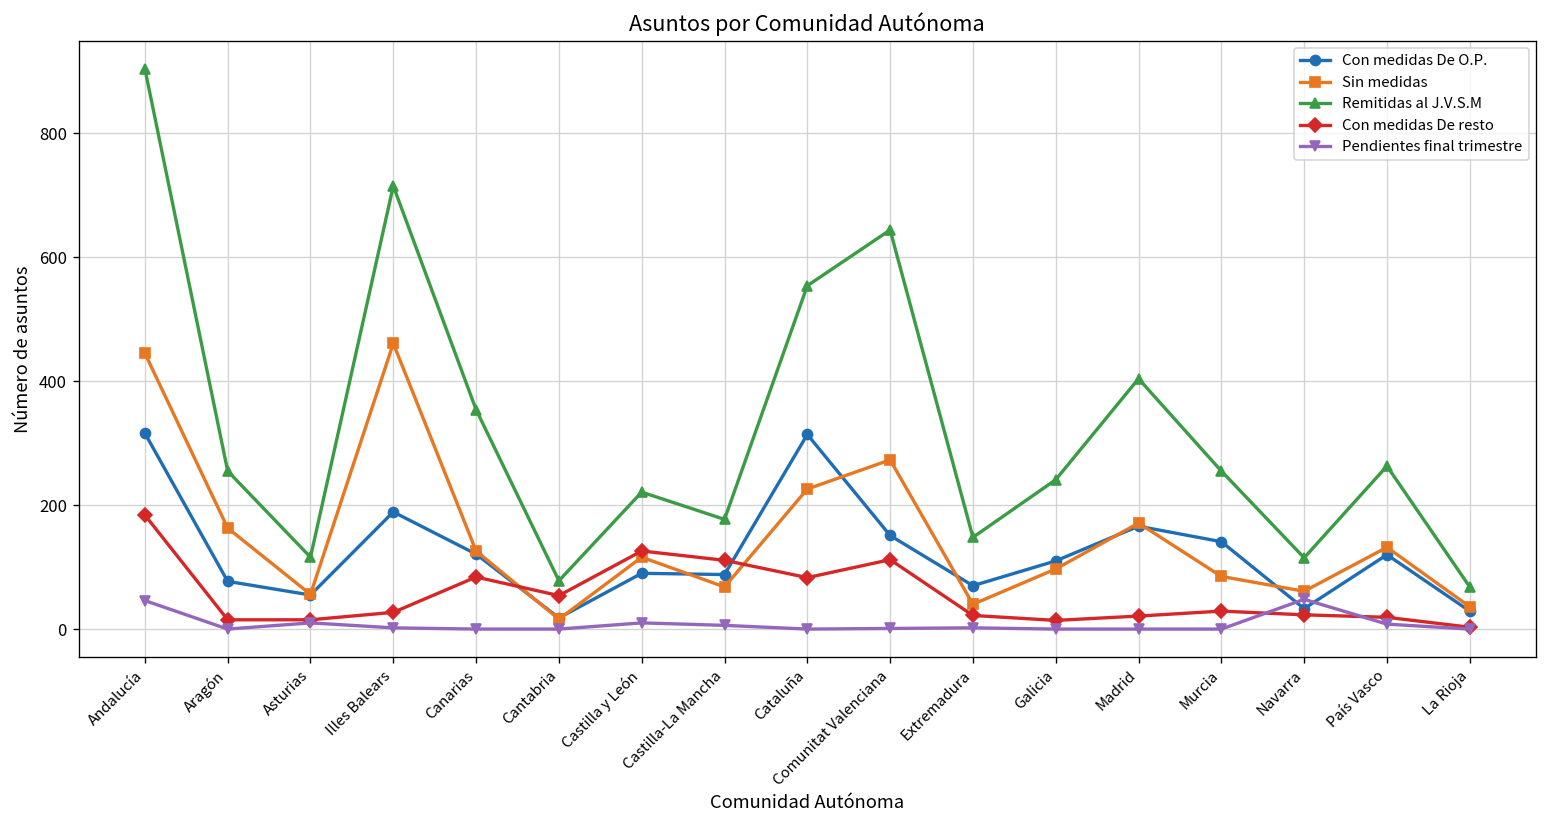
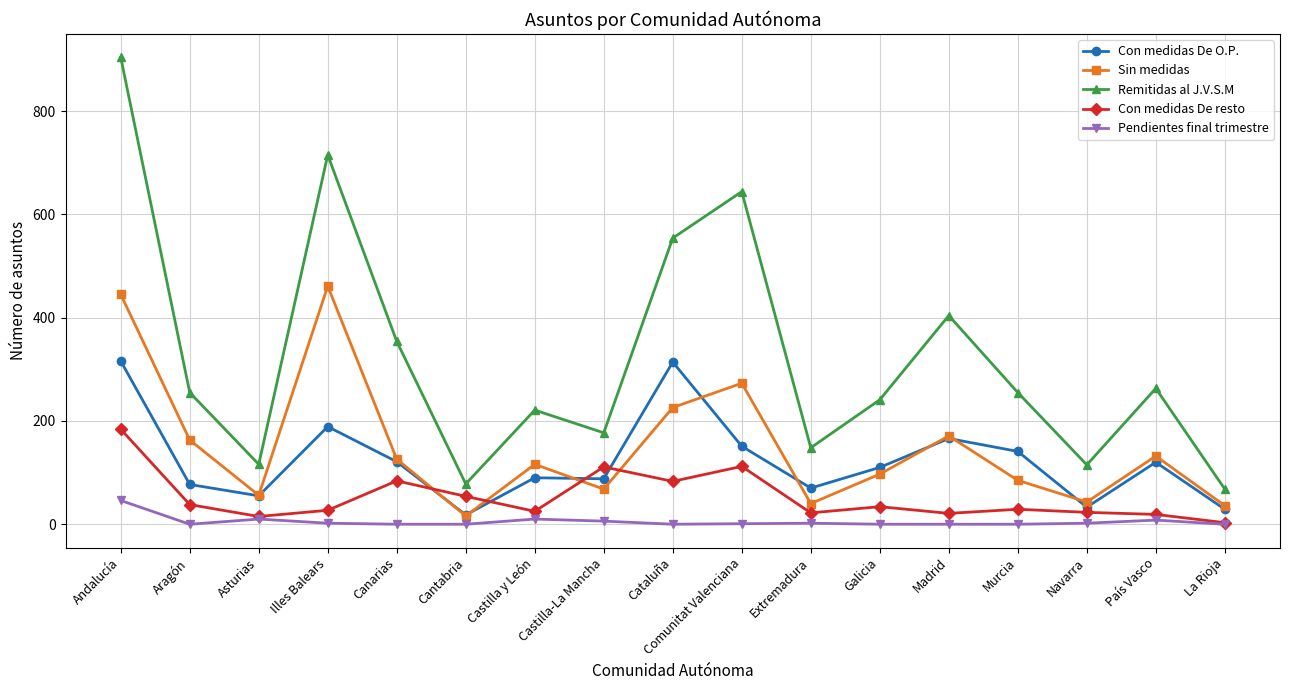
  {
    "Con medidas De O.P.": {
      "Andalucía": 320,
      "Aragón": 80,
      "Illes Balears": 190,
      "Castilla y León": 90,
      "Castilla-La Mancha": 90,
      "Cataluña": 310,
      "Comunitat Valenciana": 150,
      "Extremadura": 70,
      "Galicia": 110,
      "Madrid": 170,
      "Murcia": 140,
      "Navarra": 30,
      "País Vasco": 120,
      "La Rioja": 30
    },
    "Sin medidas": {
      "Andalucía": 450,
      "Aragón": 160,
      "Illes Balears": 460,
      "Castilla y León": 120,
      "Castilla-La Mancha": 70,
      "Cataluña": 230,
      "Comunitat Valenciana": 270,
      "Extremadura": 40,
      "Galicia": 100,
      "Madrid": 170,
      "Murcia": 90,
-     "Navarra": 60,
+     "Navarra": 40,
      "País Vasco": 130,
      "La Rioja": 40
    },
    "Remitidas al J.V.S.M": {
      "Andalucía": 900,
      "Aragón": 260,
      "Asturias": 120,
      "Illes Balears": 720,
      "Canarias": 350,
      "Cantabria": 80,
      "Castilla y León": 220,
      "Castilla-La Mancha": 180,
      "Cataluña": 550,
      "Comunitat Valenciana": 640,
      "Extremadura": 150,
      "Galicia": 240,
      "Madrid": 400,
      "Murcia": 260,
      "Navarra": 120,
      "País Vasco": 260,
      "La Rioja": 70
    },
    "Con medidas De resto": {
      "Andalucía": 180,
-     "Aragón": 20,
+     "Aragón": 40,
      "Asturias": 20,
      "Illes Balears": 30,
      "Canarias": 80,
      "Cantabria": 50,
-     "Castilla y León": 130,
+     "Castilla y León": 30,
      "Castilla-La Mancha": 110,
      "Cataluña": 80,
      "Comunitat Valenciana": 110,
      "Extremadura": 20,
-     "Galicia": 10,
+     "Galicia": 30,
      "Madrid": 20,
      "Murcia": 30,
      "Navarra": 20,
      "País Vasco": 20
    },
    "Pendientes final trimestre": {
      "Andalucía": 50,
      "Aragón": 0,
      "Asturias": 10,
      "Illes Balears": 0,
      "Canarias": 0,
      "Cantabria": 0,
      "Castilla y León": 10,
      "Castilla-La Mancha": 10,
      "Cataluña": 0,
      "Comunitat Valenciana": 0,
      "Extremadura": 0,
      "Galicia": 0,
      "Madrid": 0,
      "Murcia": 0,
-     "Navarra": 50,
+     "Navarra": 0,
      "País Vasco": 10
    }
  }
